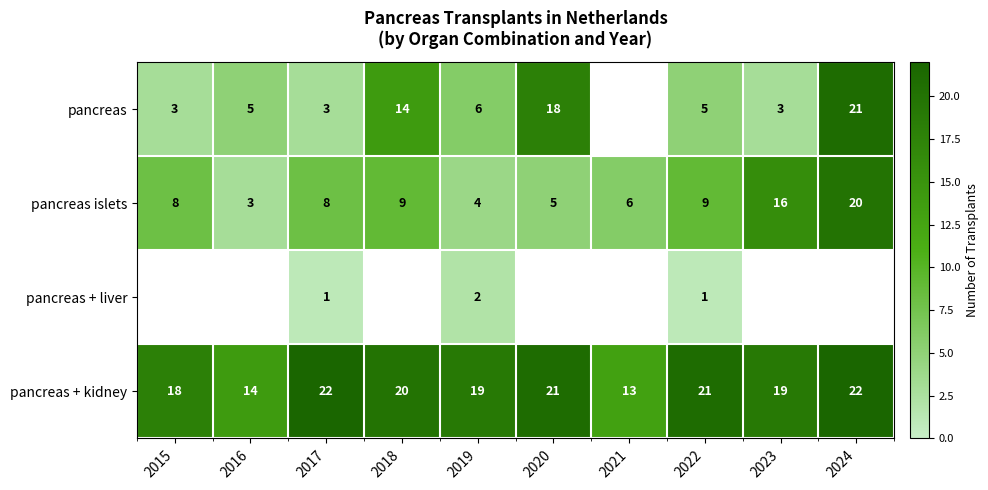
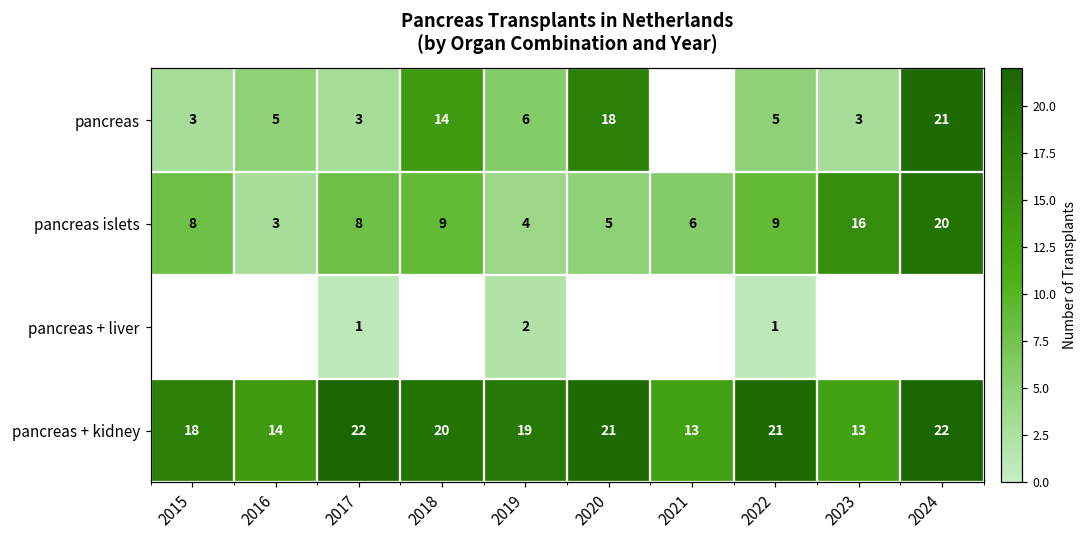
  {
    "pancreas": {
      "2015": 3,
      "2016": 5,
      "2017": 3,
      "2018": 14,
      "2019": 6,
      "2020": 18,
      "2022": 5,
      "2023": 3,
      "2024": 21
    },
    "pancreas islets": {
      "2015": 8,
      "2016": 3,
      "2017": 8,
      "2018": 9,
      "2019": 4,
      "2020": 5,
      "2021": 6,
      "2022": 9,
      "2023": 16,
      "2024": 20
    },
    "pancreas + liver": {
      "2017": 1,
      "2019": 2,
      "2022": 1
    },
    "pancreas + kidney": {
      "2015": 18,
      "2016": 14,
      "2017": 22,
      "2018": 20,
      "2019": 19,
      "2020": 21,
      "2021": 13,
      "2022": 21,
-     "2023": 19,
+     "2023": 13,
      "2024": 22
    }
  }
